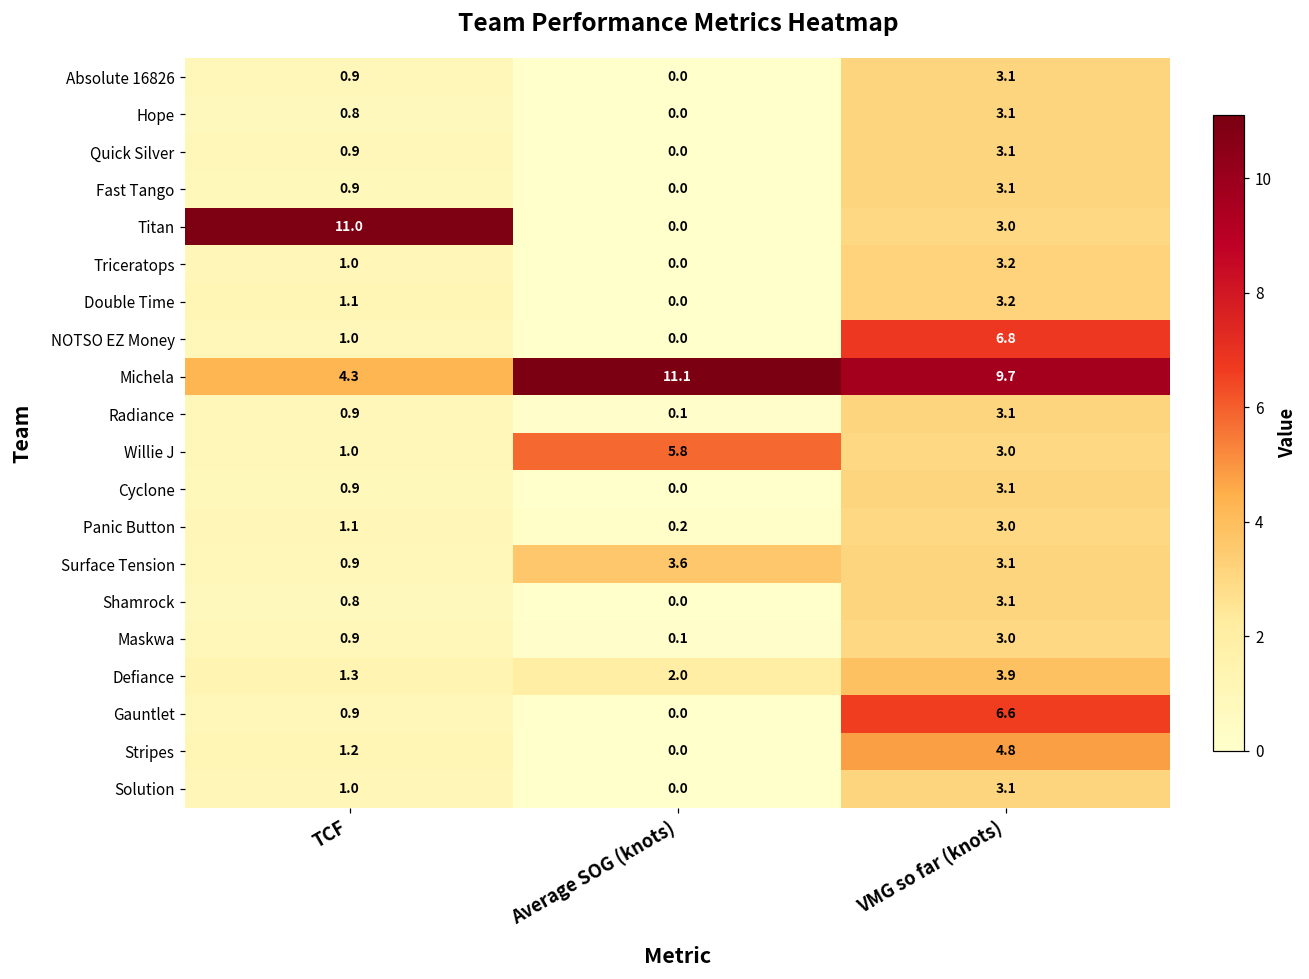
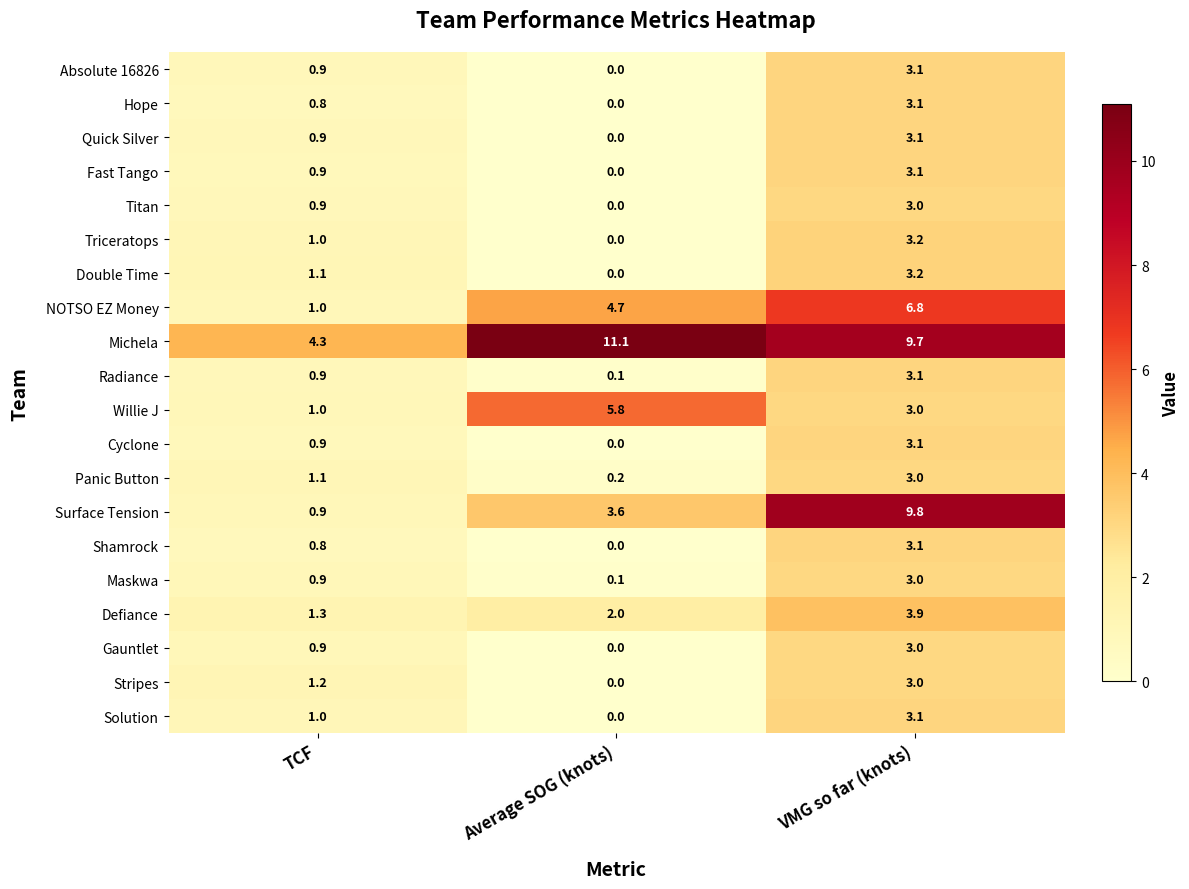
  {
    "Absolute 16826": {
      "TCF": 0.9,
      "Average SOG (knots)": 0.0,
      "VMG so far (knots)": 3.1
    },
    "Hope": {
      "TCF": 0.8,
      "Average SOG (knots)": 0.0,
      "VMG so far (knots)": 3.1
    },
    "Quick Silver": {
      "TCF": 0.9,
      "Average SOG (knots)": 0.0,
      "VMG so far (knots)": 3.1
    },
    "Fast Tango": {
      "TCF": 0.9,
      "Average SOG (knots)": 0.0,
      "VMG so far (knots)": 3.1
    },
    "Titan": {
-     "TCF": 11.0,
+     "TCF": 0.9,
      "Average SOG (knots)": 0.0,
      "VMG so far (knots)": 3.0
    },
    "Triceratops": {
      "TCF": 1.0,
      "Average SOG (knots)": 0.0,
      "VMG so far (knots)": 3.2
    },
    "Double Time": {
      "TCF": 1.1,
      "Average SOG (knots)": 0.0,
      "VMG so far (knots)": 3.2
    },
    "NOTSO EZ Money": {
      "TCF": 1.0,
-     "Average SOG (knots)": 0.0,
+     "Average SOG (knots)": 4.7,
      "VMG so far (knots)": 6.8
    },
    "Michela": {
      "TCF": 4.3,
      "Average SOG (knots)": 11.1,
      "VMG so far (knots)": 9.7
    },
    "Radiance": {
      "TCF": 0.9,
      "Average SOG (knots)": 0.1,
      "VMG so far (knots)": 3.1
    },
    "Willie J": {
      "TCF": 1.0,
      "Average SOG (knots)": 5.8,
      "VMG so far (knots)": 3.0
    },
    "Cyclone": {
      "TCF": 0.9,
      "Average SOG (knots)": 0.0,
      "VMG so far (knots)": 3.1
    },
    "Panic Button": {
      "TCF": 1.1,
      "Average SOG (knots)": 0.2,
      "VMG so far (knots)": 3.0
    },
    "Surface Tension": {
      "TCF": 0.9,
      "Average SOG (knots)": 3.6,
-     "VMG so far (knots)": 3.1
+     "VMG so far (knots)": 9.8
    },
    "Shamrock": {
      "TCF": 0.8,
      "Average SOG (knots)": 0.0,
      "VMG so far (knots)": 3.1
    },
    "Maskwa": {
      "TCF": 0.9,
      "Average SOG (knots)": 0.1,
      "VMG so far (knots)": 3.0
    },
    "Defiance": {
      "TCF": 1.3,
      "Average SOG (knots)": 2.0,
      "VMG so far (knots)": 3.9
    },
    "Gauntlet": {
      "TCF": 0.9,
      "Average SOG (knots)": 0.0,
-     "VMG so far (knots)": 6.6
+     "VMG so far (knots)": 3.0
    },
    "Stripes": {
      "TCF": 1.2,
      "Average SOG (knots)": 0.0,
-     "VMG so far (knots)": 4.8
+     "VMG so far (knots)": 3.0
    },
    "Solution": {
      "TCF": 1.0,
      "Average SOG (knots)": 0.0,
      "VMG so far (knots)": 3.1
    }
  }
